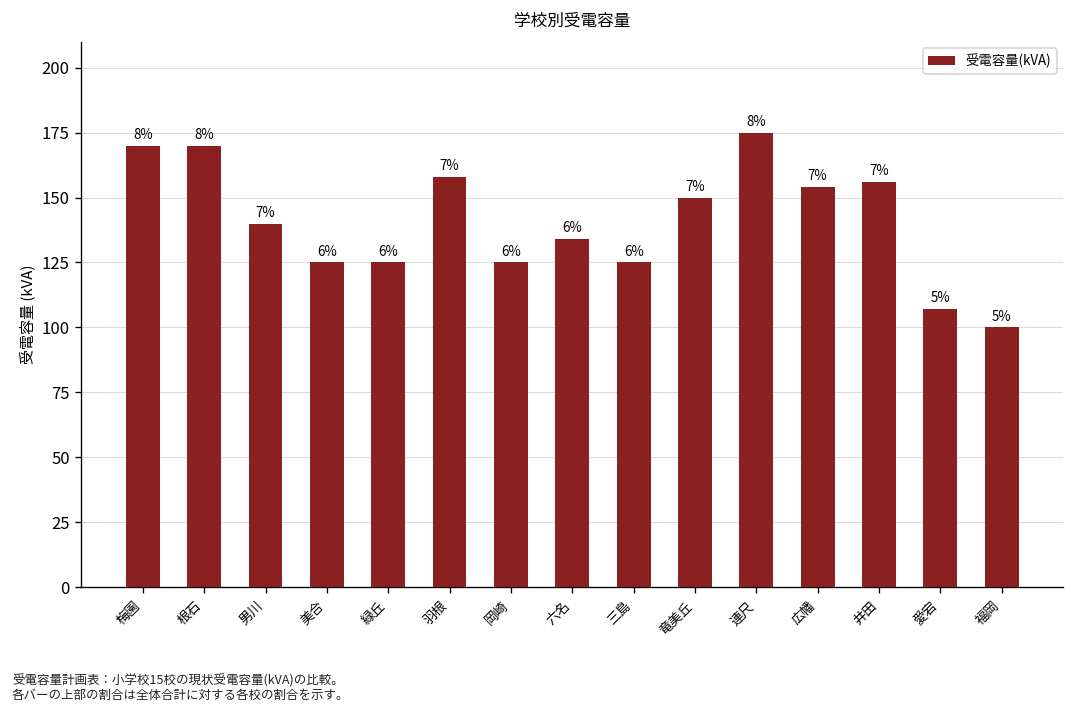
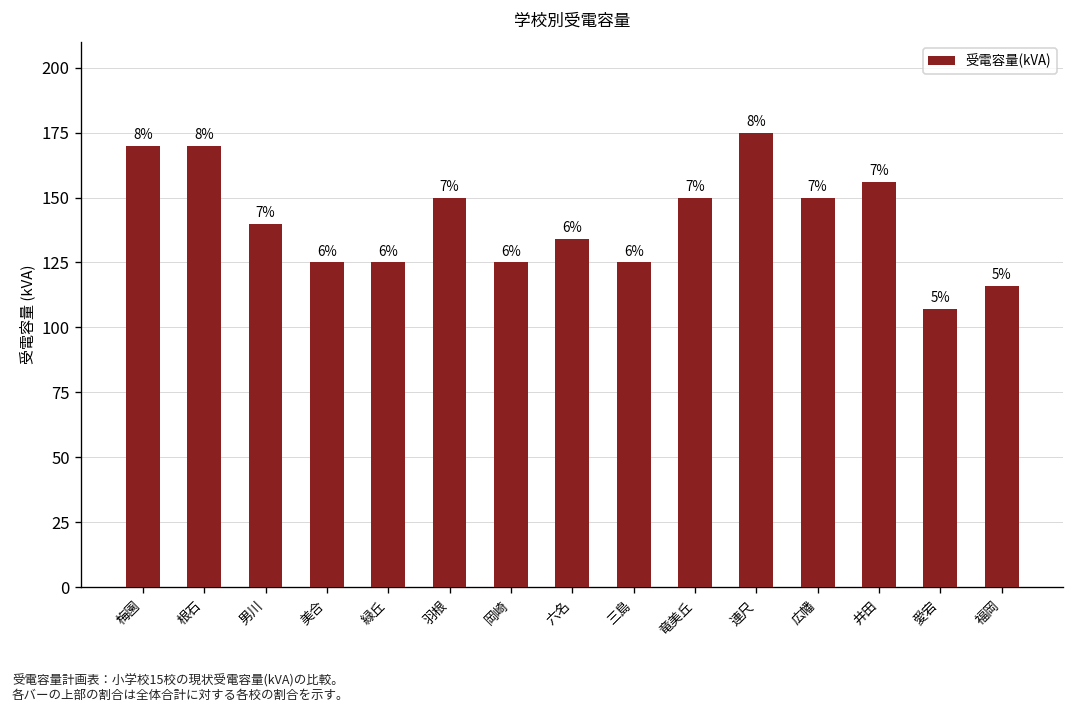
  {
-   "羽根": 158,
-   "広幡": 154,
-   "福岡": 100
+   "羽根": 150,
+   "広幡": 150,
+   "福岡": 116
  }
